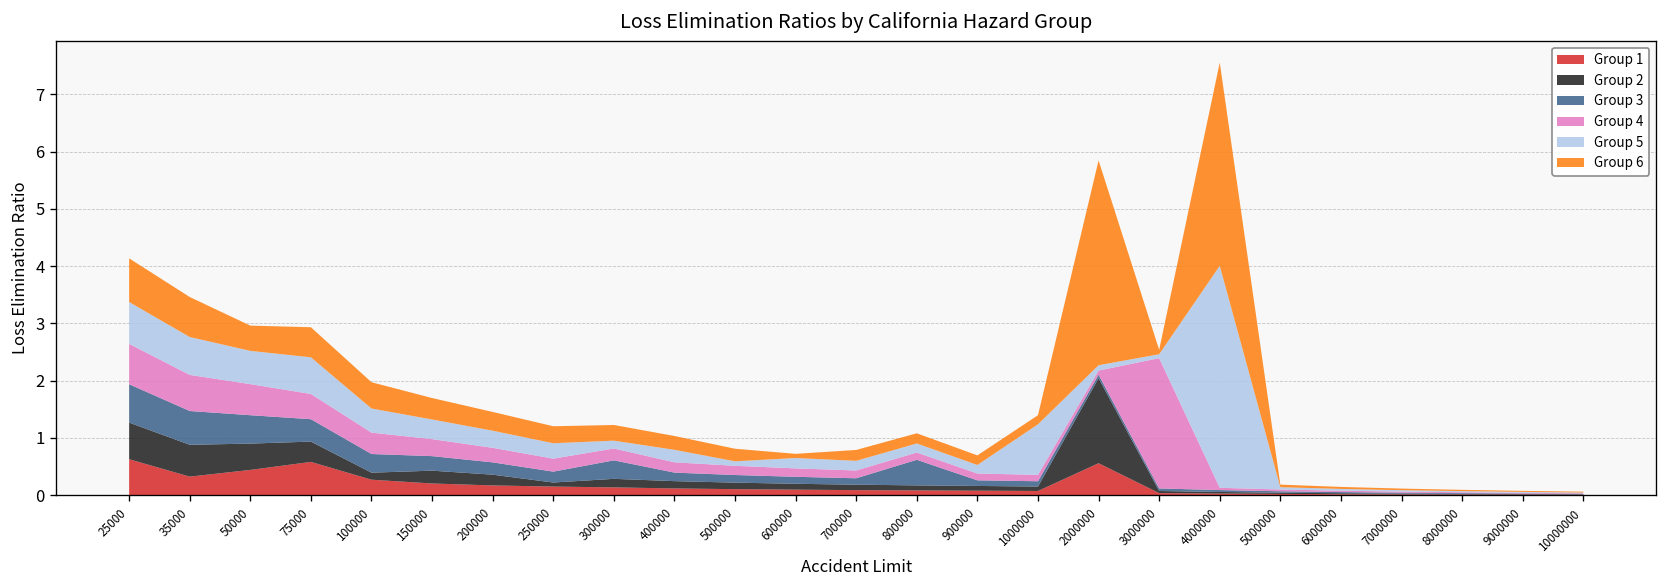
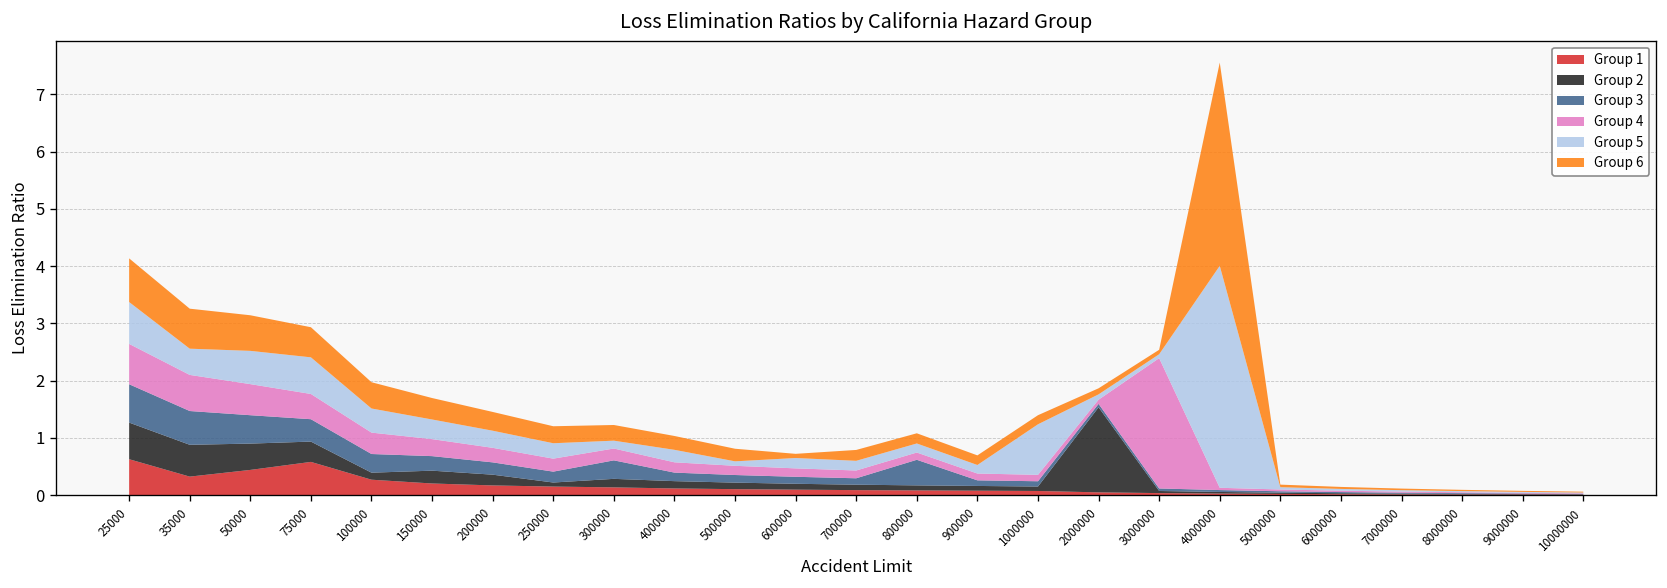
  {
    "Group 1": {
      "25000": 0.6,
      "35000": 0.3,
      "50000": 0.4,
      "75000": 0.6,
      "100000": 0.3,
      "150000": 0.2,
      "200000": 0.2,
      "250000": 0.1,
      "300000": 0.1,
      "400000": 0.1,
      "500000": 0.1,
      "600000": 0.1,
      "700000": 0.1,
      "800000": 0.1,
      "900000": 0.1,
      "1000000": 0.1,
-     "2000000": 0.6
+     "2000000": 0.0
    },
    "Group 2": {
      "25000": 0.6,
      "35000": 0.6,
      "50000": 0.5,
      "75000": 0.4,
      "100000": 0.1,
      "150000": 0.2,
      "200000": 0.2,
      "250000": 0.1,
      "300000": 0.1,
      "400000": 0.1,
      "500000": 0.1,
      "600000": 0.1,
      "700000": 0.1,
      "800000": 0.1,
      "900000": 0.1,
      "1000000": 0.1,
      "2000000": 1.5
    },
    "Group 3": {
      "25000": 0.7,
      "35000": 0.6,
      "50000": 0.5,
      "75000": 0.4,
      "100000": 0.3,
      "150000": 0.3,
      "200000": 0.2,
      "250000": 0.2,
      "300000": 0.3,
      "400000": 0.1,
      "500000": 0.1,
      "600000": 0.1,
      "700000": 0.1,
      "800000": 0.4,
      "900000": 0.1,
      "1000000": 0.1,
      "2000000": 0.1
    },
    "Group 4": {
      "25000": 0.7,
      "35000": 0.6,
      "50000": 0.5,
      "75000": 0.4,
      "100000": 0.4,
      "150000": 0.3,
      "200000": 0.3,
      "250000": 0.2,
      "300000": 0.2,
      "400000": 0.2,
      "500000": 0.2,
      "600000": 0.1,
      "700000": 0.1,
      "800000": 0.1,
      "900000": 0.1,
      "1000000": 0.1,
      "2000000": 0.1,
      "3000000": 2.3
    },
    "Group 5": {
      "25000": 0.7,
-     "35000": 0.7,
+     "35000": 0.5,
      "50000": 0.6,
      "75000": 0.6,
      "100000": 0.4,
      "150000": 0.3,
      "200000": 0.3,
      "250000": 0.3,
      "300000": 0.1,
      "400000": 0.2,
      "500000": 0.1,
      "600000": 0.2,
      "700000": 0.2,
      "800000": 0.2,
      "900000": 0.1,
      "1000000": 0.9,
      "2000000": 0.1,
      "3000000": 0.1,
      "4000000": 3.9
    },
    "Group 6": {
      "25000": 0.8,
      "35000": 0.7,
-     "50000": 0.4,
+     "50000": 0.6,
      "75000": 0.5,
      "100000": 0.5,
      "150000": 0.4,
      "200000": 0.3,
      "250000": 0.3,
      "300000": 0.3,
      "400000": 0.2,
      "500000": 0.2,
      "600000": 0.1,
      "700000": 0.2,
      "800000": 0.2,
      "900000": 0.2,
      "1000000": 0.2,
-     "2000000": 3.6,
+     "2000000": 0.1,
      "3000000": 0.1,
      "4000000": 3.6
    }
  }
